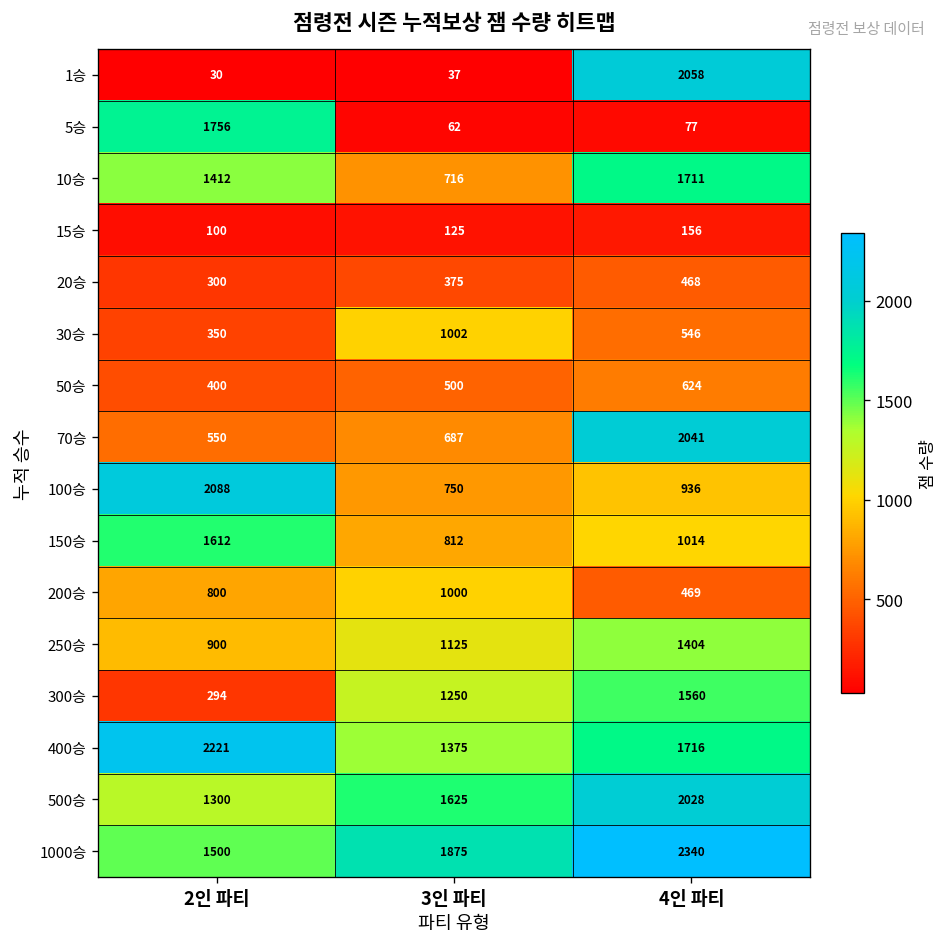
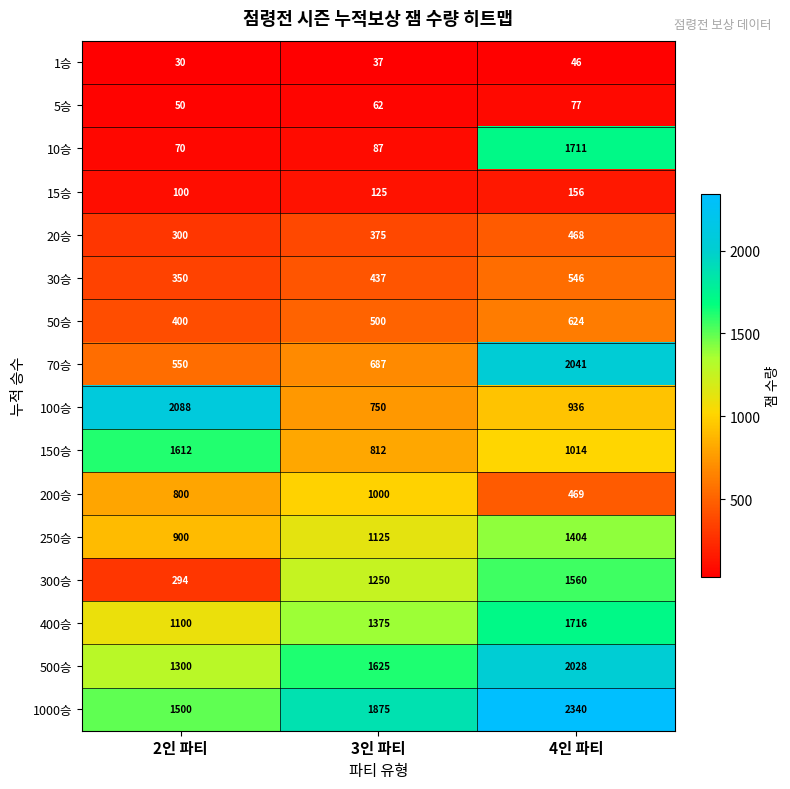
  {
    "1승": {
      "2인 파티": 30,
      "3인 파티": 37,
-     "4인 파티": 2058
+     "4인 파티": 46
    },
    "5승": {
-     "2인 파티": 1756,
+     "2인 파티": 50,
      "3인 파티": 62,
      "4인 파티": 77
    },
    "10승": {
-     "2인 파티": 1412,
-     "3인 파티": 716,
+     "2인 파티": 70,
+     "3인 파티": 87,
      "4인 파티": 1711
    },
    "15승": {
      "2인 파티": 100,
      "3인 파티": 125,
      "4인 파티": 156
    },
    "20승": {
      "2인 파티": 300,
      "3인 파티": 375,
      "4인 파티": 468
    },
    "30승": {
      "2인 파티": 350,
-     "3인 파티": 1002,
+     "3인 파티": 437,
      "4인 파티": 546
    },
    "50승": {
      "2인 파티": 400,
      "3인 파티": 500,
      "4인 파티": 624
    },
    "70승": {
      "2인 파티": 550,
      "3인 파티": 687,
      "4인 파티": 2041
    },
    "100승": {
      "2인 파티": 2088,
      "3인 파티": 750,
      "4인 파티": 936
    },
    "150승": {
      "2인 파티": 1612,
      "3인 파티": 812,
      "4인 파티": 1014
    },
    "200승": {
      "2인 파티": 800,
      "3인 파티": 1000,
      "4인 파티": 469
    },
    "250승": {
      "2인 파티": 900,
      "3인 파티": 1125,
      "4인 파티": 1404
    },
    "300승": {
      "2인 파티": 294,
      "3인 파티": 1250,
      "4인 파티": 1560
    },
    "400승": {
-     "2인 파티": 2221,
+     "2인 파티": 1100,
      "3인 파티": 1375,
      "4인 파티": 1716
    },
    "500승": {
      "2인 파티": 1300,
      "3인 파티": 1625,
      "4인 파티": 2028
    },
    "1000승": {
      "2인 파티": 1500,
      "3인 파티": 1875,
      "4인 파티": 2340
    }
  }
